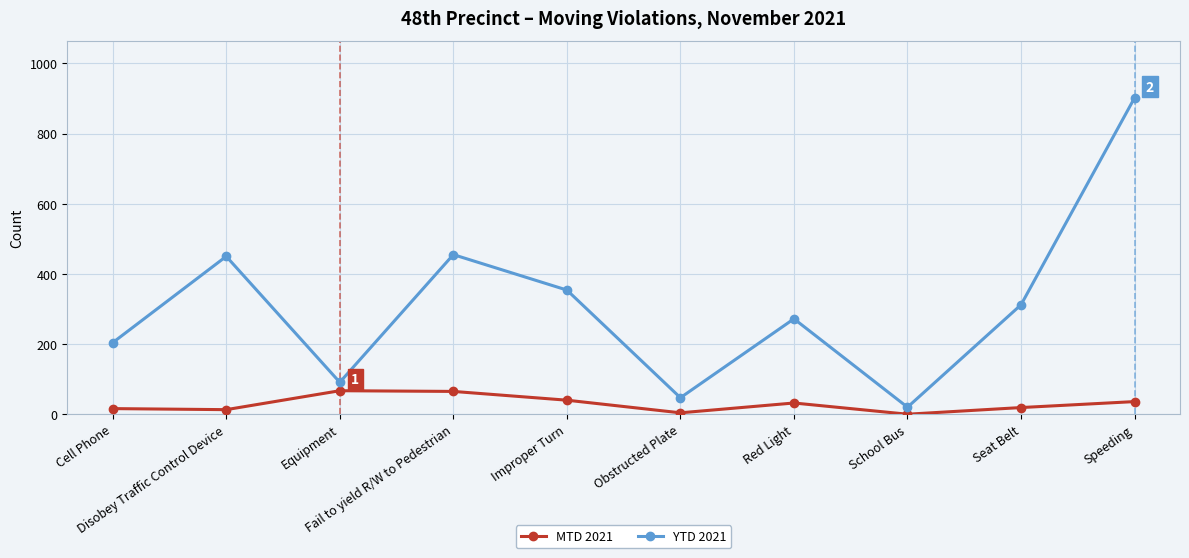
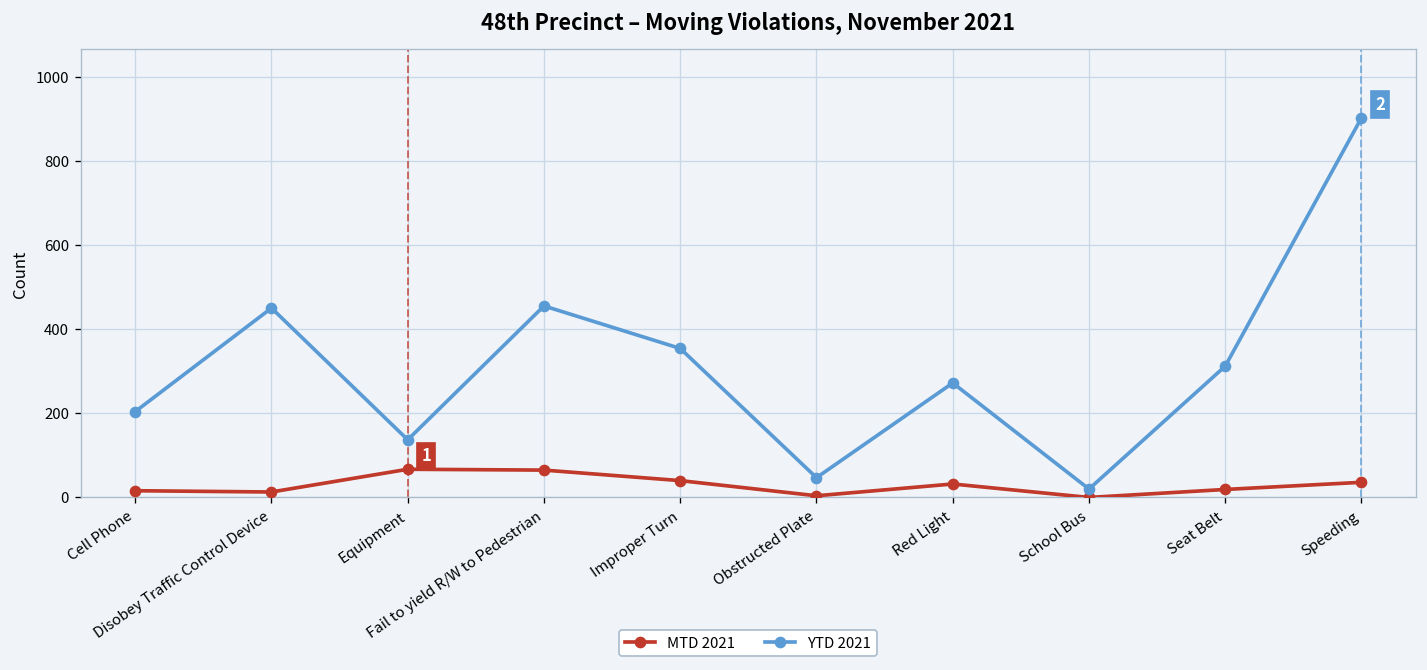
  {
    "MTD 2021": {
      "Cell Phone": 20,
      "Disobey Traffic Control Device": 10,
      "Fail to yield R/W to Pedestrian": 70,
      "Improper Turn": 40,
      "Obstructed Plate": 0,
      "Red Light": 30,
      "School Bus": 0,
      "Seat Belt": 20,
      "Speeding": 40
    },
    "YTD 2021": {
      "Cell Phone": 200,
      "Disobey Traffic Control Device": 450,
-     "Equipment": 90,
+     "Equipment": 140,
      "Fail to yield R/W to Pedestrian": 460,
      "Improper Turn": 350,
      "Obstructed Plate": 50,
      "Red Light": 270,
      "School Bus": 20,
      "Seat Belt": 310
    }
  }
